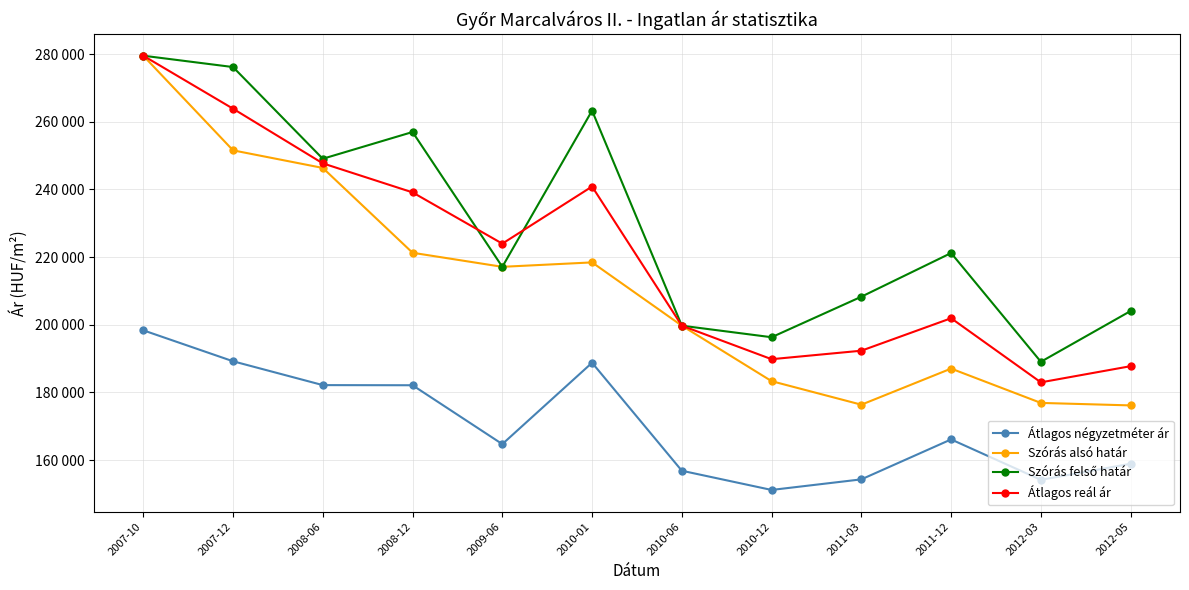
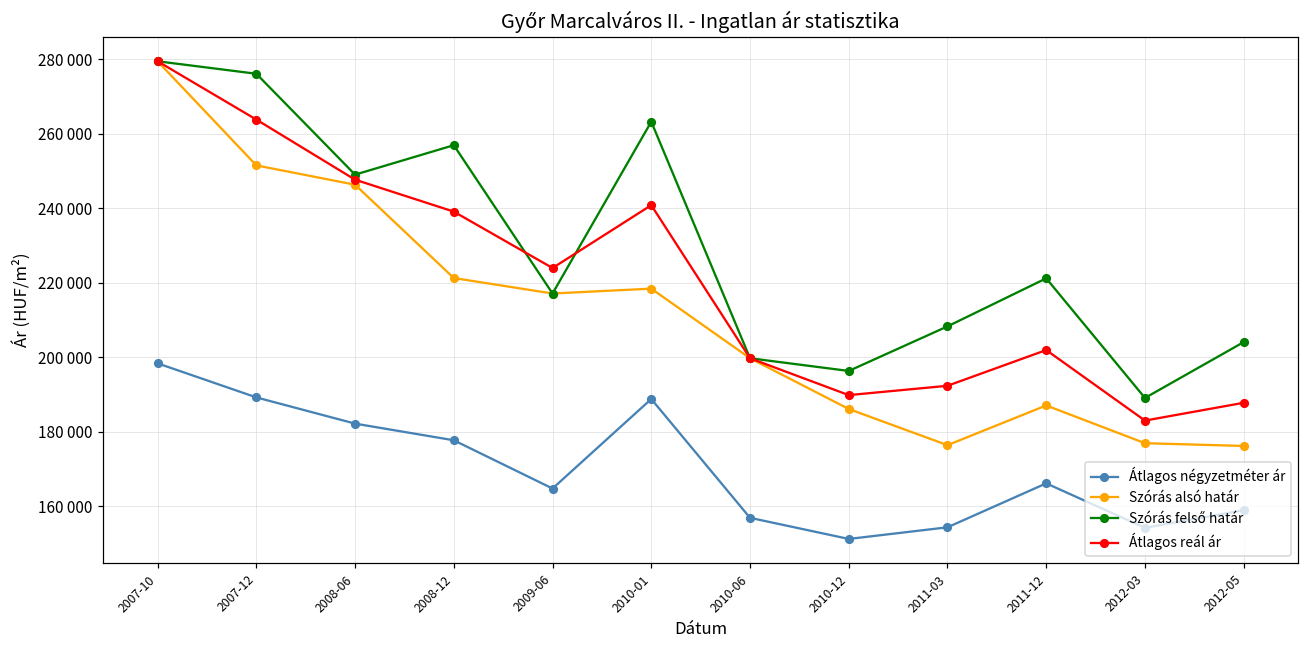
  {
    "Átlagos négyzetméter ár": {
      "2007-10": 198000,
      "2007-12": 189000,
      "2008-06": 182000,
-     "2008-12": 182000,
+     "2008-12": 178000,
      "2009-06": 165000,
      "2010-01": 189000,
      "2010-06": 157000,
      "2010-12": 151000,
      "2011-03": 154000,
      "2011-12": 166000
    },
    "Szórás alsó határ": {
      "2007-12": 252000,
      "2008-06": 246000,
      "2008-12": 221000,
      "2010-01": 218000,
-     "2010-12": 183000,
+     "2010-12": 186000,
      "2011-03": 176000,
      "2011-12": 187000,
      "2012-03": 177000,
      "2012-05": 176000
    },
    "Szórás felső határ": {
      "2007-12": 276000,
      "2008-06": 249000,
      "2008-12": 257000,
      "2010-01": 263000,
      "2010-12": 196000,
      "2011-03": 208000,
      "2011-12": 221000,
      "2012-03": 189000,
      "2012-05": 204000
    },
    "Átlagos reál ár": {
      "2007-12": 264000,
      "2008-06": 248000,
      "2008-12": 239000,
      "2009-06": 224000,
      "2010-01": 241000,
      "2010-12": 190000,
      "2011-03": 192000,
      "2011-12": 202000,
      "2012-03": 183000,
      "2012-05": 188000
    }
  }
